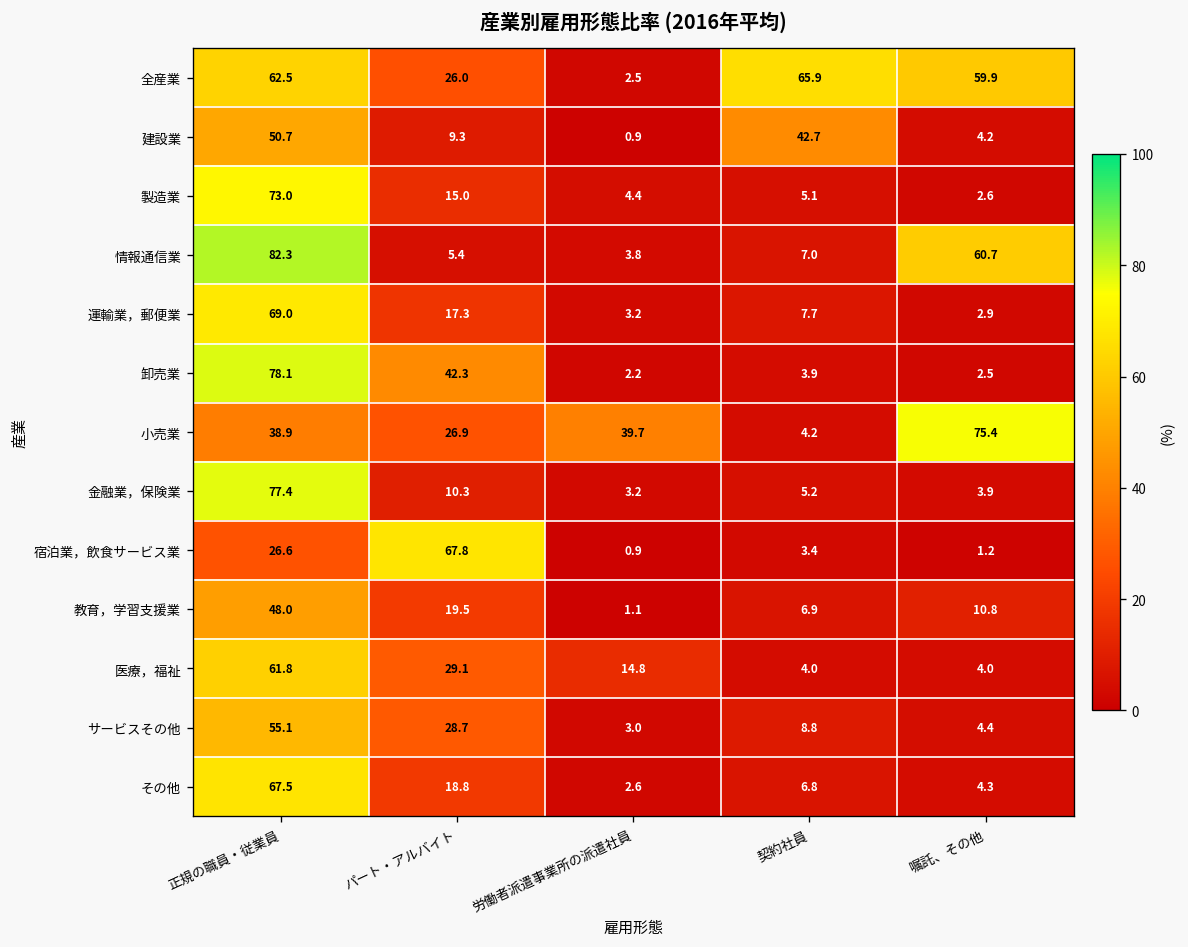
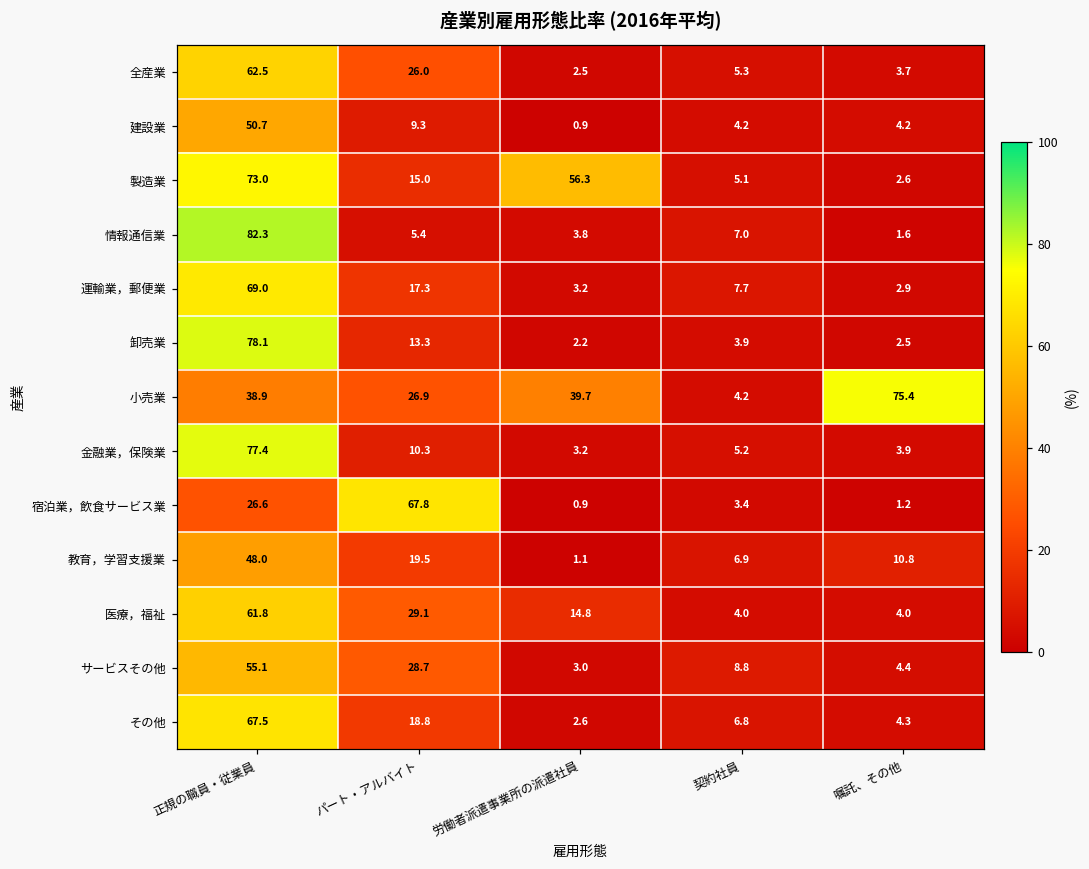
  {
    "全産業": {
      "正規の職員・従業員": 62.5,
      "パート・アルバイト": 26.0,
      "労働者派遣事業所の派遣社員": 2.5,
-     "契約社員": 65.9,
-     "嘱託、その他": 59.9
+     "契約社員": 5.3,
+     "嘱託、その他": 3.7
    },
    "建設業": {
      "正規の職員・従業員": 50.7,
      "パート・アルバイト": 9.3,
      "労働者派遣事業所の派遣社員": 0.9,
-     "契約社員": 42.7,
+     "契約社員": 4.2,
      "嘱託、その他": 4.2
    },
    "製造業": {
      "正規の職員・従業員": 73.0,
      "パート・アルバイト": 15.0,
-     "労働者派遣事業所の派遣社員": 4.4,
+     "労働者派遣事業所の派遣社員": 56.3,
      "契約社員": 5.1,
      "嘱託、その他": 2.6
    },
    "情報通信業": {
      "正規の職員・従業員": 82.3,
      "パート・アルバイト": 5.4,
      "労働者派遣事業所の派遣社員": 3.8,
      "契約社員": 7.0,
-     "嘱託、その他": 60.7
+     "嘱託、その他": 1.6
    },
    "運輸業，郵便業": {
      "正規の職員・従業員": 69.0,
      "パート・アルバイト": 17.3,
      "労働者派遣事業所の派遣社員": 3.2,
      "契約社員": 7.7,
      "嘱託、その他": 2.9
    },
    "卸売業": {
      "正規の職員・従業員": 78.1,
-     "パート・アルバイト": 42.3,
+     "パート・アルバイト": 13.3,
      "労働者派遣事業所の派遣社員": 2.2,
      "契約社員": 3.9,
      "嘱託、その他": 2.5
    },
    "小売業": {
      "正規の職員・従業員": 38.9,
      "パート・アルバイト": 26.9,
      "労働者派遣事業所の派遣社員": 39.7,
      "契約社員": 4.2,
      "嘱託、その他": 75.4
    },
    "金融業，保険業": {
      "正規の職員・従業員": 77.4,
      "パート・アルバイト": 10.3,
      "労働者派遣事業所の派遣社員": 3.2,
      "契約社員": 5.2,
      "嘱託、その他": 3.9
    },
    "宿泊業，飲食サービス業": {
      "正規の職員・従業員": 26.6,
      "パート・アルバイト": 67.8,
      "労働者派遣事業所の派遣社員": 0.9,
      "契約社員": 3.4,
      "嘱託、その他": 1.2
    },
    "教育，学習支援業": {
      "正規の職員・従業員": 48.0,
      "パート・アルバイト": 19.5,
      "労働者派遣事業所の派遣社員": 1.1,
      "契約社員": 6.9,
      "嘱託、その他": 10.8
    },
    "医療，福祉": {
      "正規の職員・従業員": 61.8,
      "パート・アルバイト": 29.1,
      "労働者派遣事業所の派遣社員": 14.8,
      "契約社員": 4.0,
      "嘱託、その他": 4.0
    },
    "サービスその他": {
      "正規の職員・従業員": 55.1,
      "パート・アルバイト": 28.7,
      "労働者派遣事業所の派遣社員": 3.0,
      "契約社員": 8.8,
      "嘱託、その他": 4.4
    },
    "その他": {
      "正規の職員・従業員": 67.5,
      "パート・アルバイト": 18.8,
      "労働者派遣事業所の派遣社員": 2.6,
      "契約社員": 6.8,
      "嘱託、その他": 4.3
    }
  }
